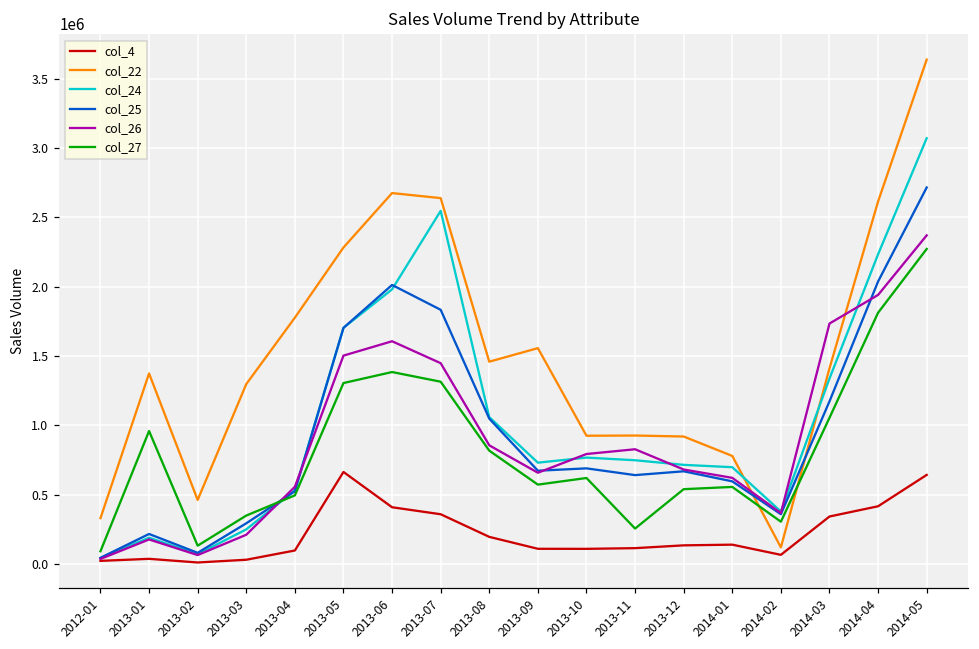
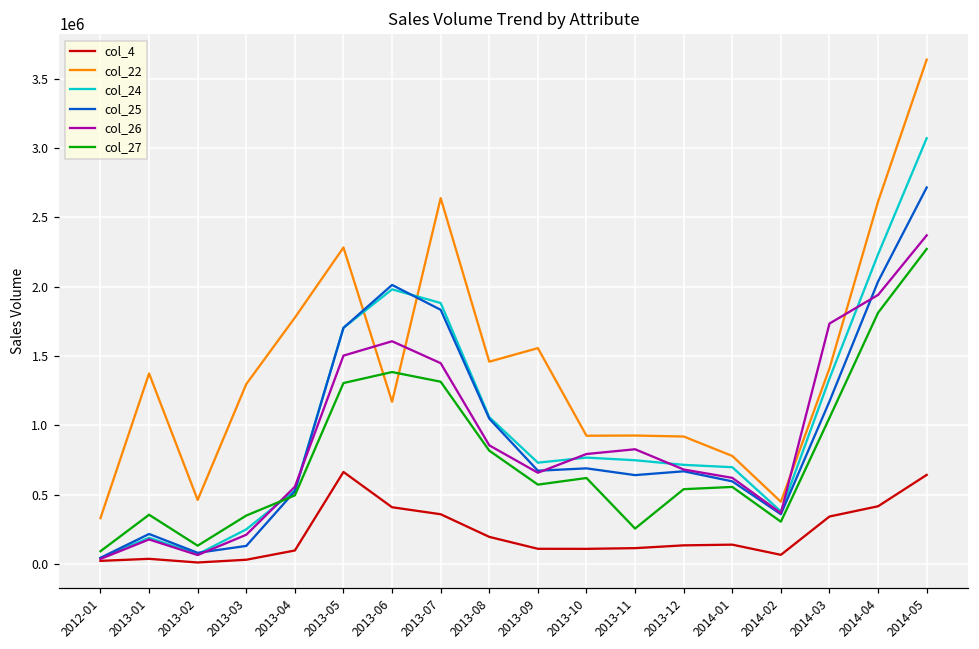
  {
    "col_4": {
      "2013-01": 40000,
      "2013-02": 10000,
      "2013-03": 30000,
      "2013-04": 100000,
      "2013-05": 660000,
      "2013-06": 410000,
      "2013-07": 360000,
      "2013-08": 200000,
      "2013-09": 110000,
      "2013-10": 110000,
      "2013-11": 110000,
      "2013-12": 130000,
      "2014-01": 140000,
      "2014-02": 70000,
      "2014-03": 340000,
      "2014-04": 420000,
      "2014-05": 640000
    },
    "col_22": {
      "2012-01": 330000,
      "2013-01": 1370000,
      "2013-02": 460000,
      "2013-03": 1300000,
      "2013-04": 1780000,
      "2013-05": 2280000,
-     "2013-06": 2680000,
+     "2013-06": 1170000,
      "2013-07": 2640000,
      "2013-08": 1460000,
      "2013-09": 1560000,
      "2013-10": 920000,
      "2013-11": 930000,
      "2013-12": 920000,
      "2014-01": 780000,
-     "2014-02": 120000,
+     "2014-02": 450000,
      "2014-03": 1410000,
      "2014-04": 2610000,
      "2014-05": 3640000
    },
    "col_24": {
      "2013-03": 250000,
      "2013-06": 1980000,
-     "2013-07": 2550000,
+     "2013-07": 1880000,
      "2013-09": 730000,
      "2013-10": 770000,
      "2013-11": 750000,
      "2013-12": 710000,
      "2014-01": 700000,
      "2014-03": 1340000,
      "2014-04": 2230000,
      "2014-05": 3070000
    },
    "col_25": {
      "2013-01": 220000,
-     "2013-03": 290000,
+     "2013-03": 130000,
      "2013-06": 2010000,
      "2013-07": 1830000,
      "2013-10": 690000,
      "2013-11": 640000,
      "2014-01": 600000,
      "2014-03": 1170000,
      "2014-04": 2040000,
      "2014-05": 2720000
    },
    "col_26": {
      "2013-03": 210000,
      "2013-04": 560000,
      "2013-05": 1500000,
      "2013-06": 1610000,
      "2013-07": 1450000,
      "2013-08": 860000,
      "2013-10": 790000,
      "2013-11": 830000,
      "2014-01": 620000,
      "2014-03": 1730000,
      "2014-04": 1940000,
      "2014-05": 2370000
    },
    "col_27": {
      "2012-01": 90000,
-     "2013-01": 960000,
+     "2013-01": 360000,
      "2013-02": 130000,
      "2013-03": 350000,
      "2013-04": 490000,
      "2013-05": 1300000,
      "2013-06": 1380000,
      "2013-07": 1310000,
      "2013-08": 820000,
      "2013-09": 570000,
      "2013-10": 620000,
      "2013-11": 260000,
      "2013-12": 540000,
      "2014-01": 560000,
      "2014-02": 300000,
      "2014-03": 1050000,
      "2014-04": 1810000,
      "2014-05": 2270000
    }
  }
